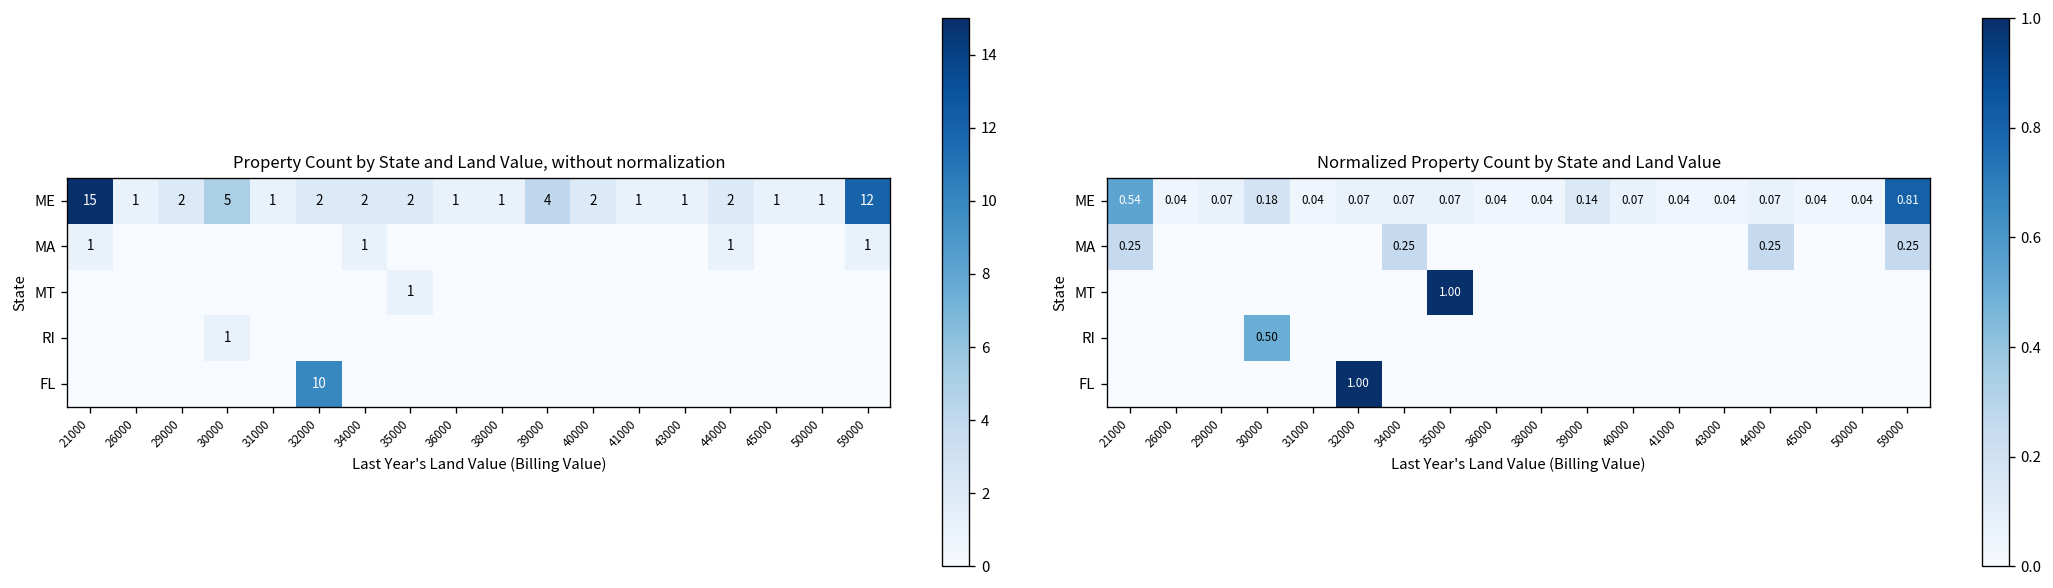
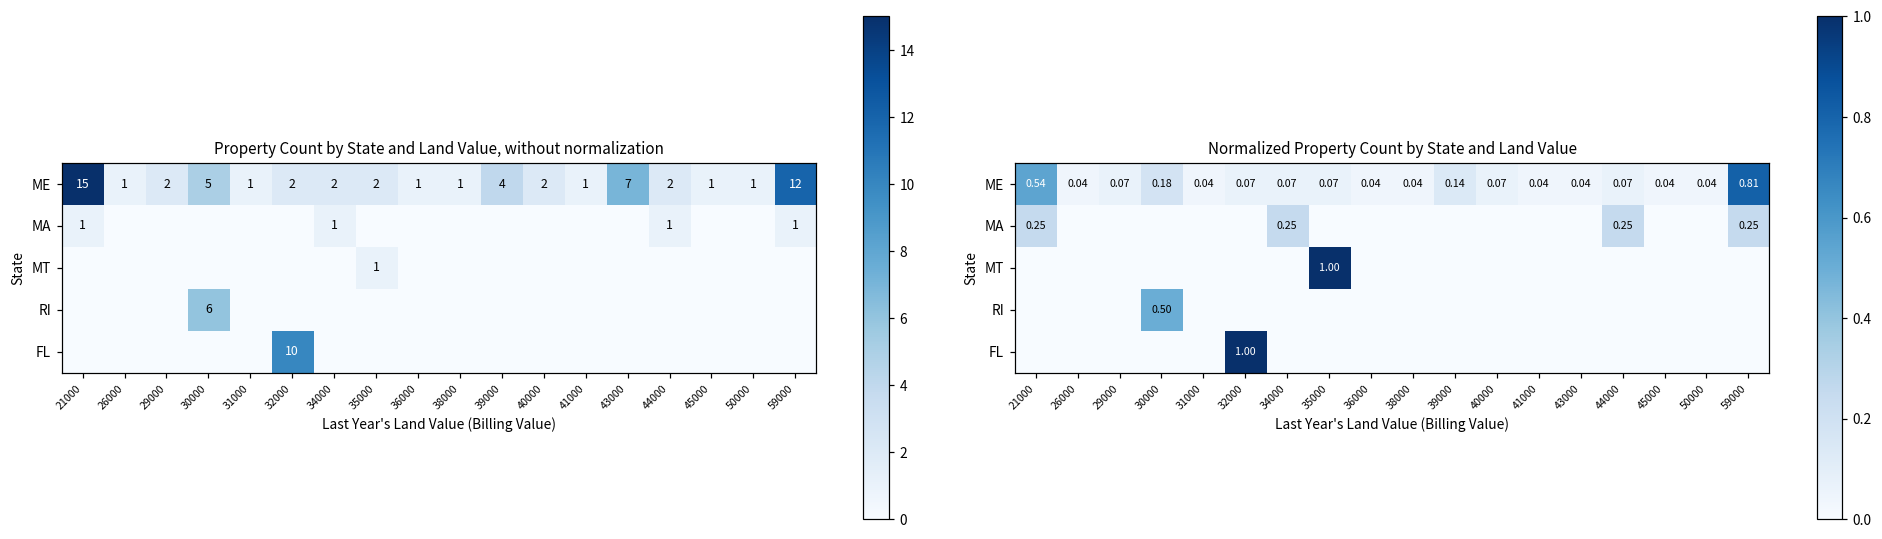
  {
    "Property Count by State and Land Value, without normalization": {
      "ME": {
        "21000": 15,
        "26000": 1,
        "29000": 2,
        "30000": 5,
        "31000": 1,
        "32000": 2,
        "34000": 2,
        "35000": 2,
        "36000": 1,
        "38000": 1,
        "39000": 4,
        "40000": 2,
        "41000": 1,
-       "43000": 1,
+       "43000": 7,
        "44000": 2,
        "45000": 1,
        "50000": 1,
        "59000": 12
      },
      "MA": {
        "21000": 1,
        "34000": 1,
        "44000": 1,
        "59000": 1
      },
      "MT": {
        "35000": 1
      },
      "RI": {
-       "30000": 1
+       "30000": 6
      },
      "FL": {
        "32000": 10
      }
    },
    "Normalized Property Count by State and Land Value": {
      "ME": {
        "21000": 0.54,
        "26000": 0.04,
        "29000": 0.07,
        "30000": 0.18,
        "31000": 0.04,
        "32000": 0.07,
        "34000": 0.07,
        "35000": 0.07,
        "36000": 0.04,
        "38000": 0.04,
        "39000": 0.14,
        "40000": 0.07,
        "41000": 0.04,
        "43000": 0.04,
        "44000": 0.07,
        "45000": 0.04,
        "50000": 0.04,
        "59000": 0.81
      },
      "MA": {
        "21000": 0.25,
        "34000": 0.25,
        "44000": 0.25,
        "59000": 0.25
      },
      "MT": {
        "35000": 1.00
      },
      "RI": {
        "30000": 0.50
      },
      "FL": {
        "32000": 1.00
      }
    }
  }
